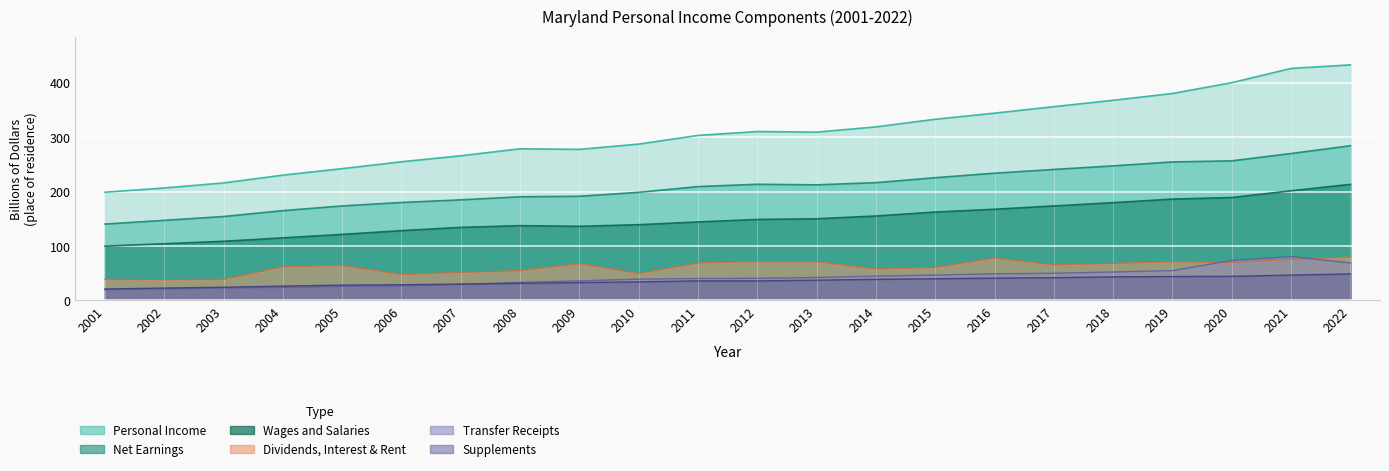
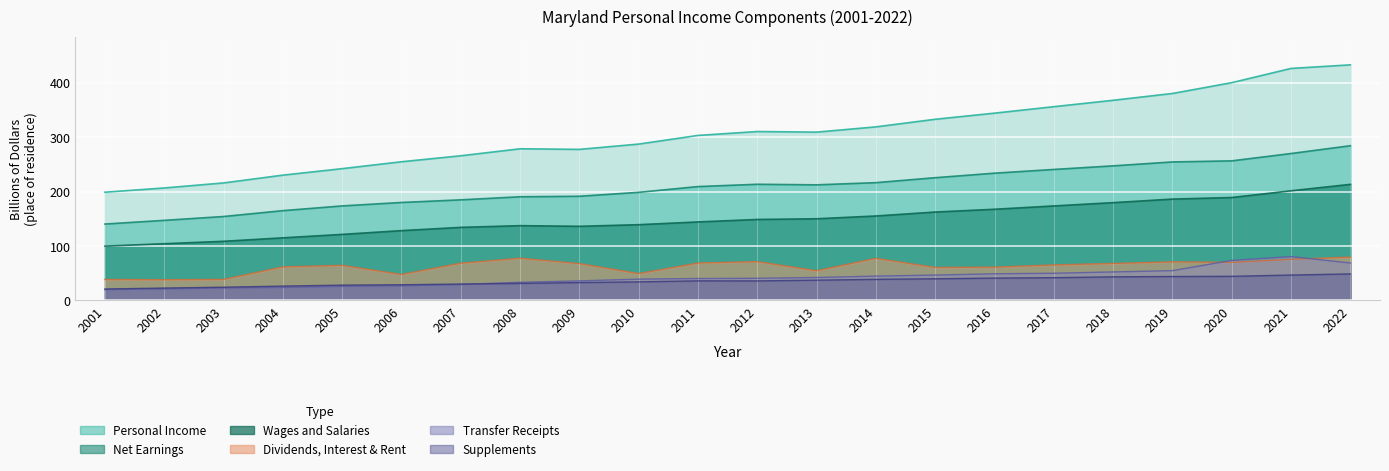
  {
    "Dividends, Interest & Rent": {
      "2001": 40,
      "2002": 40,
      "2003": 40,
      "2004": 60,
      "2005": 60,
      "2006": 50,
-     "2007": 50,
-     "2008": 50,
+     "2007": 70,
+     "2008": 80,
      "2009": 70,
      "2010": 50,
      "2011": 70,
      "2012": 70,
-     "2013": 70,
-     "2014": 60,
+     "2013": 50,
+     "2014": 80,
      "2015": 60,
-     "2016": 80,
+     "2016": 60,
      "2017": 70,
      "2018": 70,
      "2019": 70,
      "2021": 80,
      "2022": 80
    }
  }
